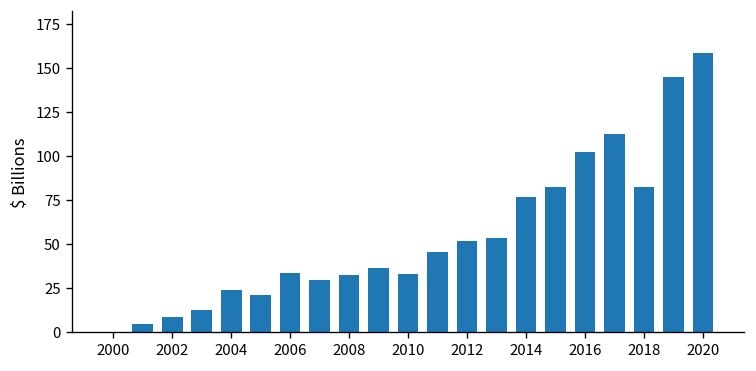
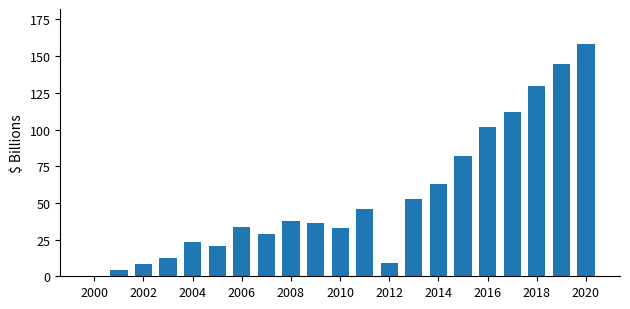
  {
    "2000": 0,
    "2002": 8,
    "2004": 24,
    "2006": 34,
-   "2008": 32,
+   "2008": 38,
    "2010": 33,
-   "2012": 52,
-   "2014": 76,
+   "2012": 9,
+   "2014": 63,
    "2016": 102,
-   "2018": 82,
+   "2018": 129,
    "2020": 158
  }
